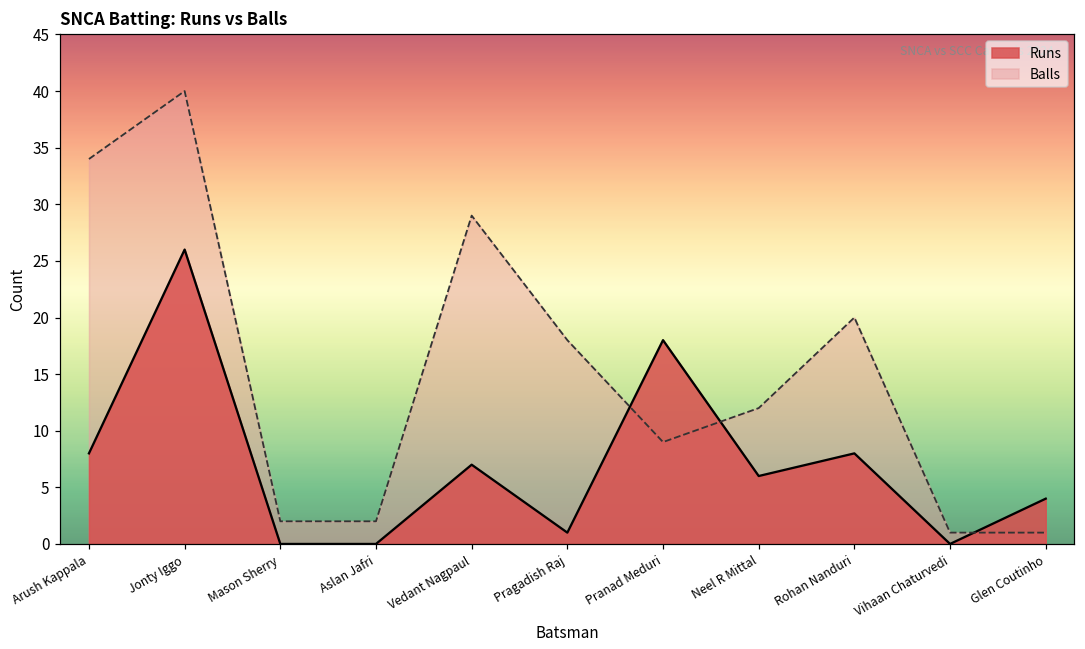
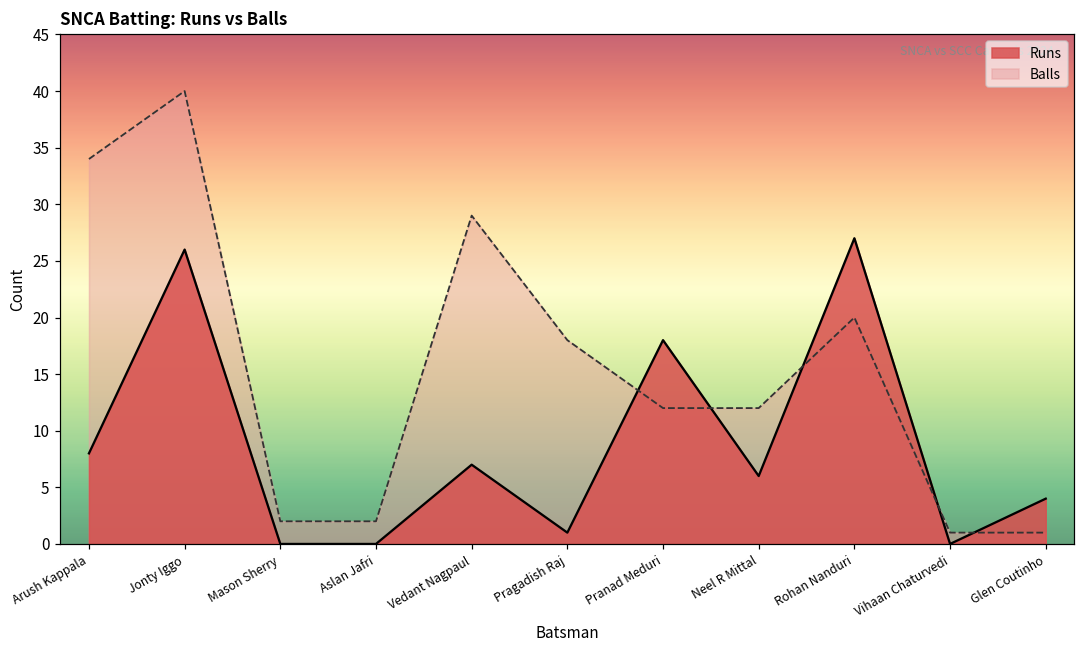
  {
    "Runs": {
      "Arush Kappala": 8,
      "Jonty Iggo": 26,
      "Mason Sherry": 0,
      "Aslan Jafri": 0,
      "Vedant Nagpaul": 7,
      "Pragadish Raj": 1,
      "Pranad Meduri": 18,
      "Neel R Mittal": 6,
-     "Rohan Nanduri": 8,
+     "Rohan Nanduri": 27,
      "Vihaan Chaturvedi": 0,
      "Glen Coutinho": 4
    },
    "Balls": {
      "Arush Kappala": 34,
      "Jonty Iggo": 40,
      "Mason Sherry": 2,
      "Aslan Jafri": 2,
      "Vedant Nagpaul": 29,
      "Pragadish Raj": 18,
-     "Pranad Meduri": 9,
+     "Pranad Meduri": 12,
      "Neel R Mittal": 12,
      "Rohan Nanduri": 20,
      "Vihaan Chaturvedi": 1,
      "Glen Coutinho": 1
    }
  }
